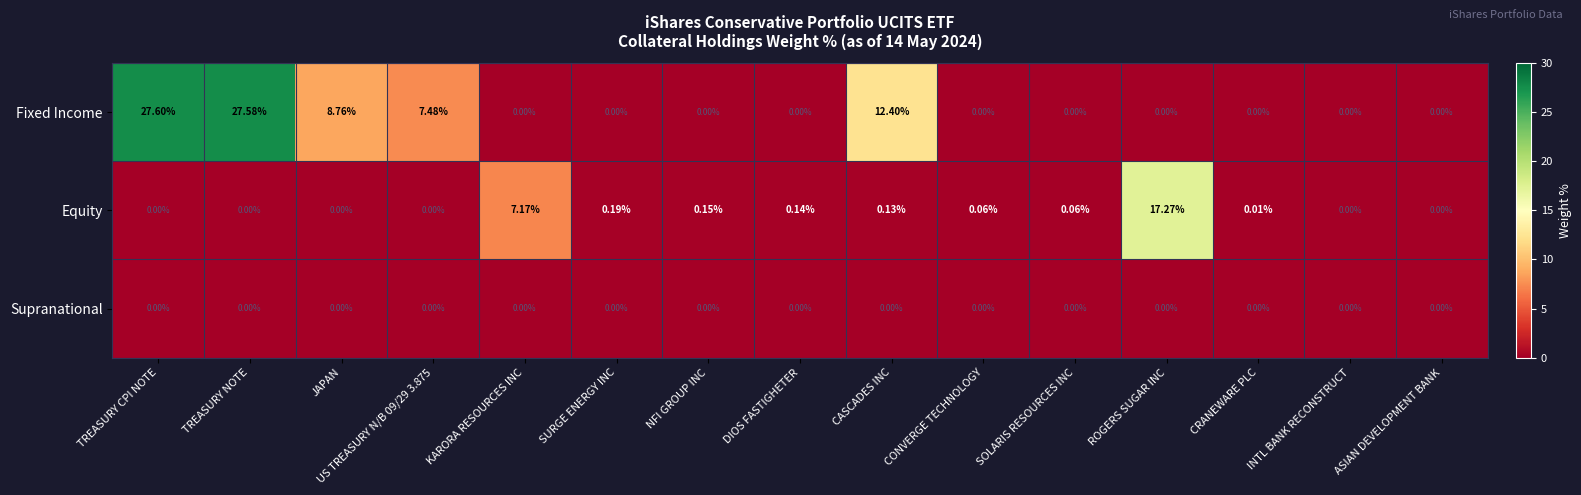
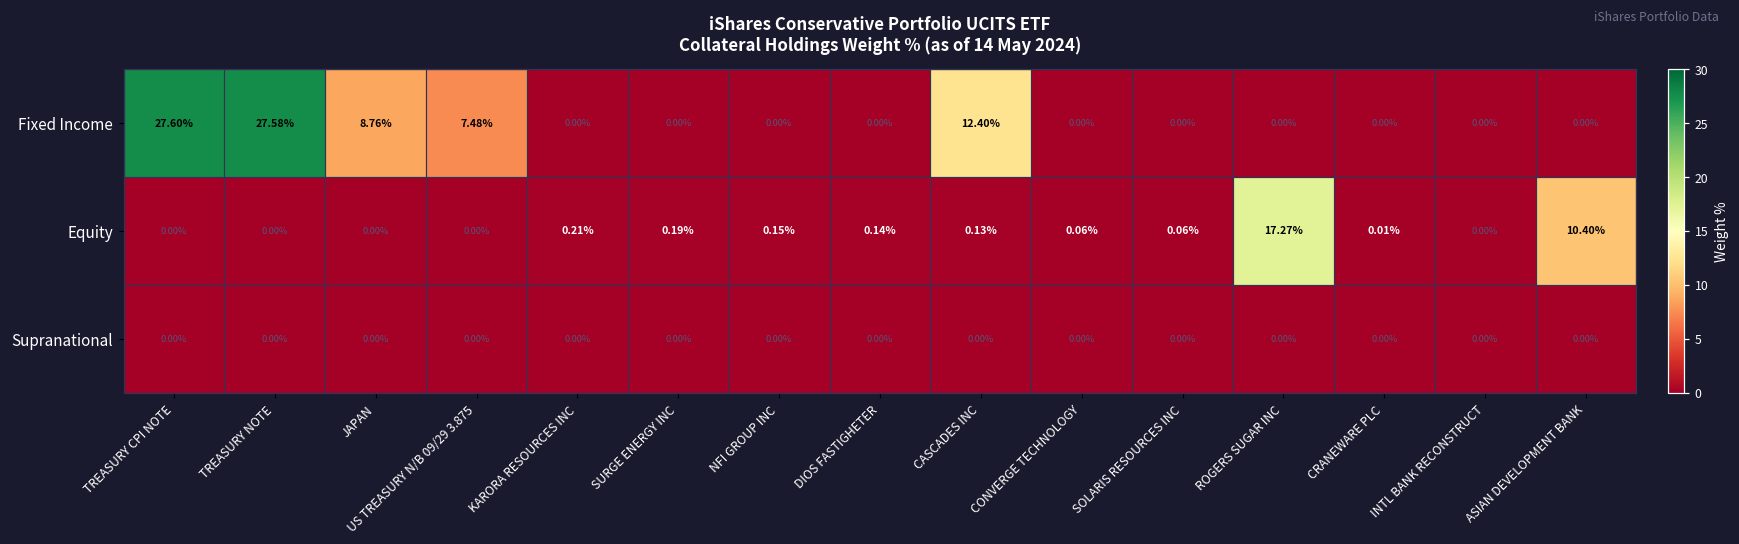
  {
    "Fixed Income": {
      "TREASURY CPI NOTE": "27.60%",
      "TREASURY NOTE": "27.58%",
      "JAPAN": "8.76%",
      "US TREASURY N/B 09/29 3.875": "7.48%",
      "KARORA RESOURCES INC": "0.00%",
      "SURGE ENERGY INC": "0.00%",
      "NFI GROUP INC": "0.00%",
      "DIOS FASTIGHETER": "0.00%",
      "CASCADES INC": "12.40%",
      "CONVERGE TECHNOLOGY": "0.00%",
      "SOLARIS RESOURCES INC": "0.00%",
      "ROGERS SUGAR INC": "0.00%",
      "CRANEWARE PLC": "0.00%",
      "INTL BANK RECONSTRUCT": "0.00%",
      "ASIAN DEVELOPMENT BANK": "0.00%"
    },
    "Equity": {
      "TREASURY CPI NOTE": "0.00%",
      "TREASURY NOTE": "0.00%",
      "JAPAN": "0.00%",
      "US TREASURY N/B 09/29 3.875": "0.00%",
-     "KARORA RESOURCES INC": "7.17%",
+     "KARORA RESOURCES INC": "0.21%",
      "SURGE ENERGY INC": "0.19%",
      "NFI GROUP INC": "0.15%",
      "DIOS FASTIGHETER": "0.14%",
      "CASCADES INC": "0.13%",
      "CONVERGE TECHNOLOGY": "0.06%",
      "SOLARIS RESOURCES INC": "0.06%",
      "ROGERS SUGAR INC": "17.27%",
      "CRANEWARE PLC": "0.01%",
      "INTL BANK RECONSTRUCT": "0.00%",
-     "ASIAN DEVELOPMENT BANK": "0.00%"
+     "ASIAN DEVELOPMENT BANK": "10.40%"
    },
    "Supranational": {
      "TREASURY CPI NOTE": "0.00%",
      "TREASURY NOTE": "0.00%",
      "JAPAN": "0.00%",
      "US TREASURY N/B 09/29 3.875": "0.00%",
      "KARORA RESOURCES INC": "0.00%",
      "SURGE ENERGY INC": "0.00%",
      "NFI GROUP INC": "0.00%",
      "DIOS FASTIGHETER": "0.00%",
      "CASCADES INC": "0.00%",
      "CONVERGE TECHNOLOGY": "0.00%",
      "SOLARIS RESOURCES INC": "0.00%",
      "ROGERS SUGAR INC": "0.00%",
      "CRANEWARE PLC": "0.00%",
      "INTL BANK RECONSTRUCT": "0.00%",
      "ASIAN DEVELOPMENT BANK": "0.00%"
    }
  }
